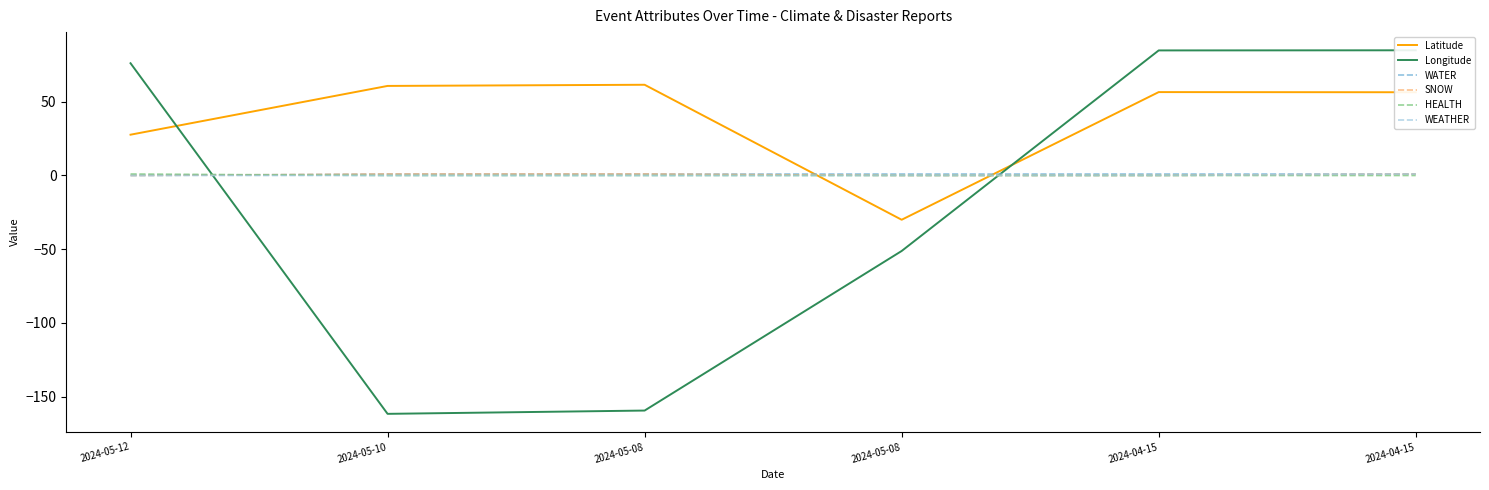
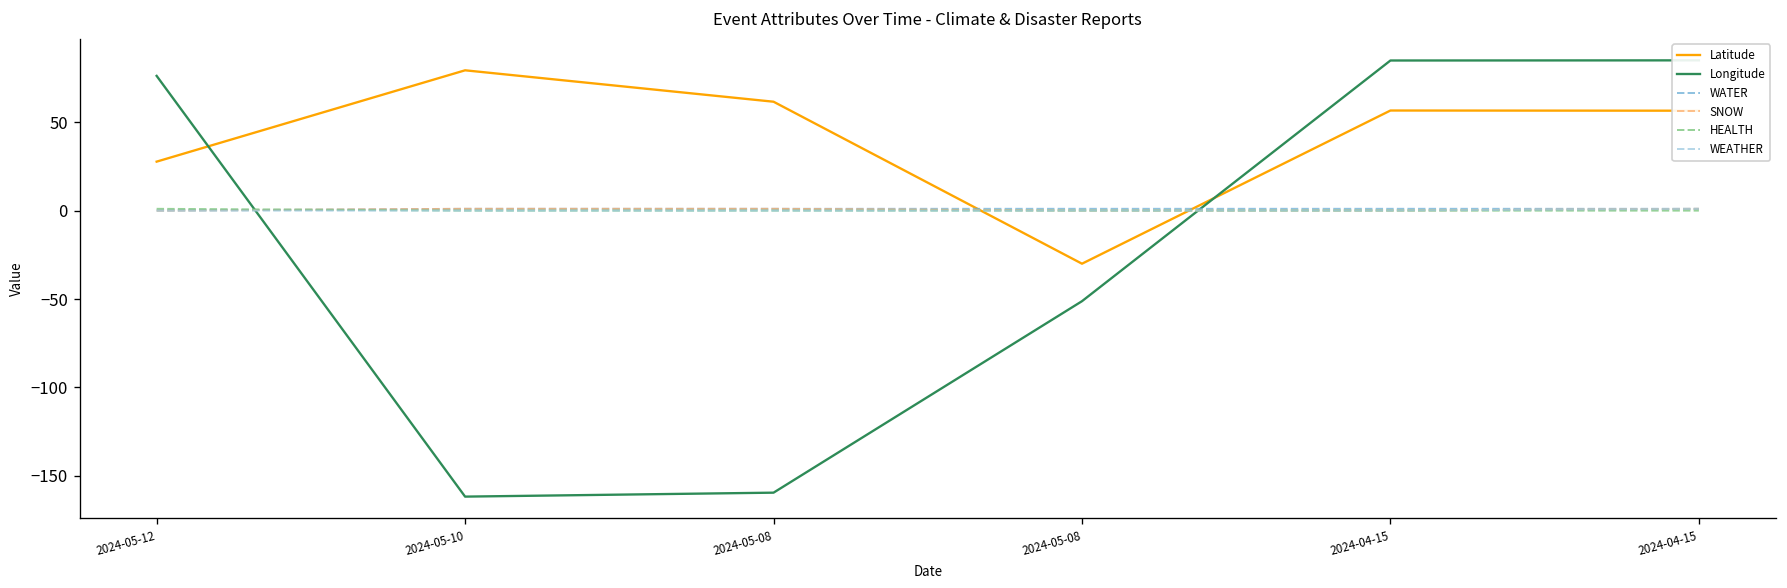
  {
    "Latitude": {
      "2024-05-12": 28,
-     "2024-05-10": 61
+     "2024-05-10": 79
    },
    "Longitude": {
      "2024-05-12": 76,
      "2024-05-10": -162
    }
  }
